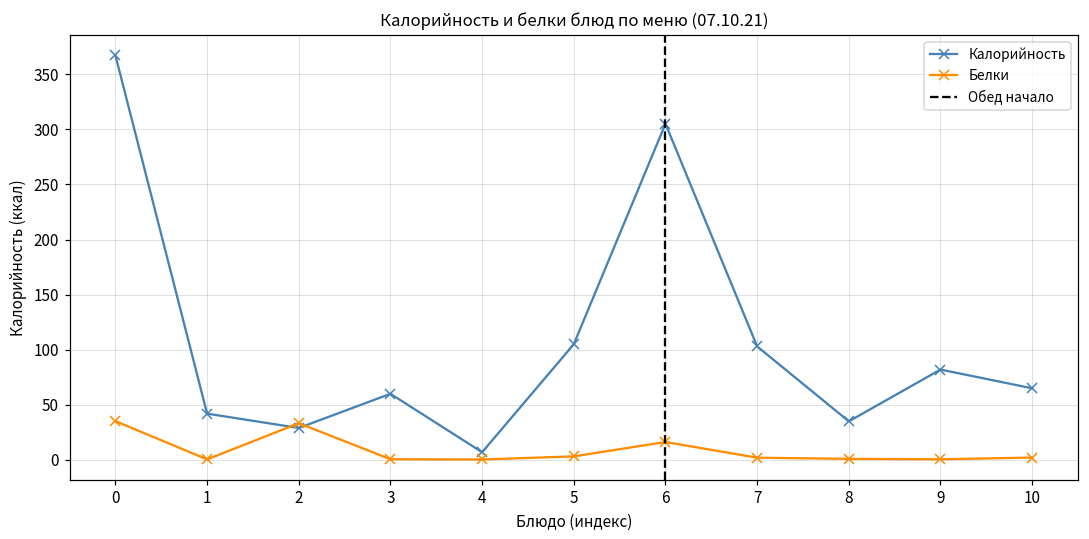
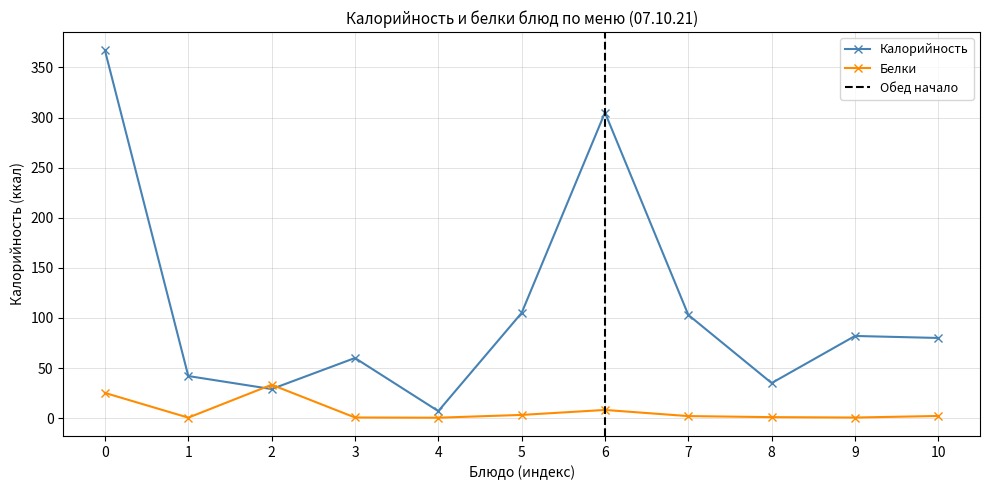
  {
    "Калорийность": {
      "0": 367,
      "1": 42,
      "2": 29,
      "3": 60,
      "4": 7,
      "5": 105,
      "6": 305,
      "7": 103,
      "8": 35,
      "9": 82,
-     "10": 65
+     "10": 80
    },
    "Белки": {
-     "0": 35,
+     "0": 25,
      "1": 0,
      "2": 33,
      "3": 1,
      "4": 0,
      "5": 3,
-     "6": 16,
+     "6": 8,
      "7": 2,
      "8": 1,
      "9": 1,
      "10": 2
    }
  }
